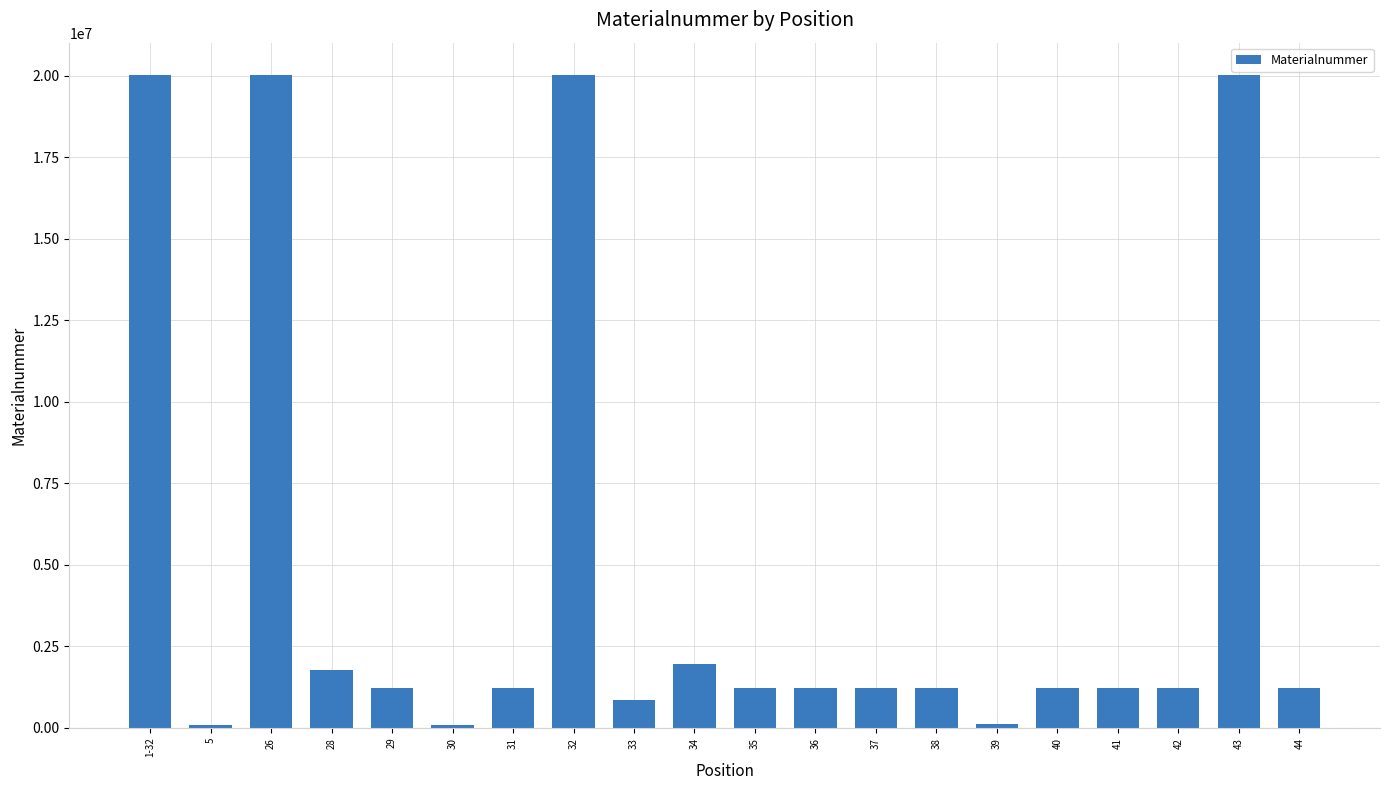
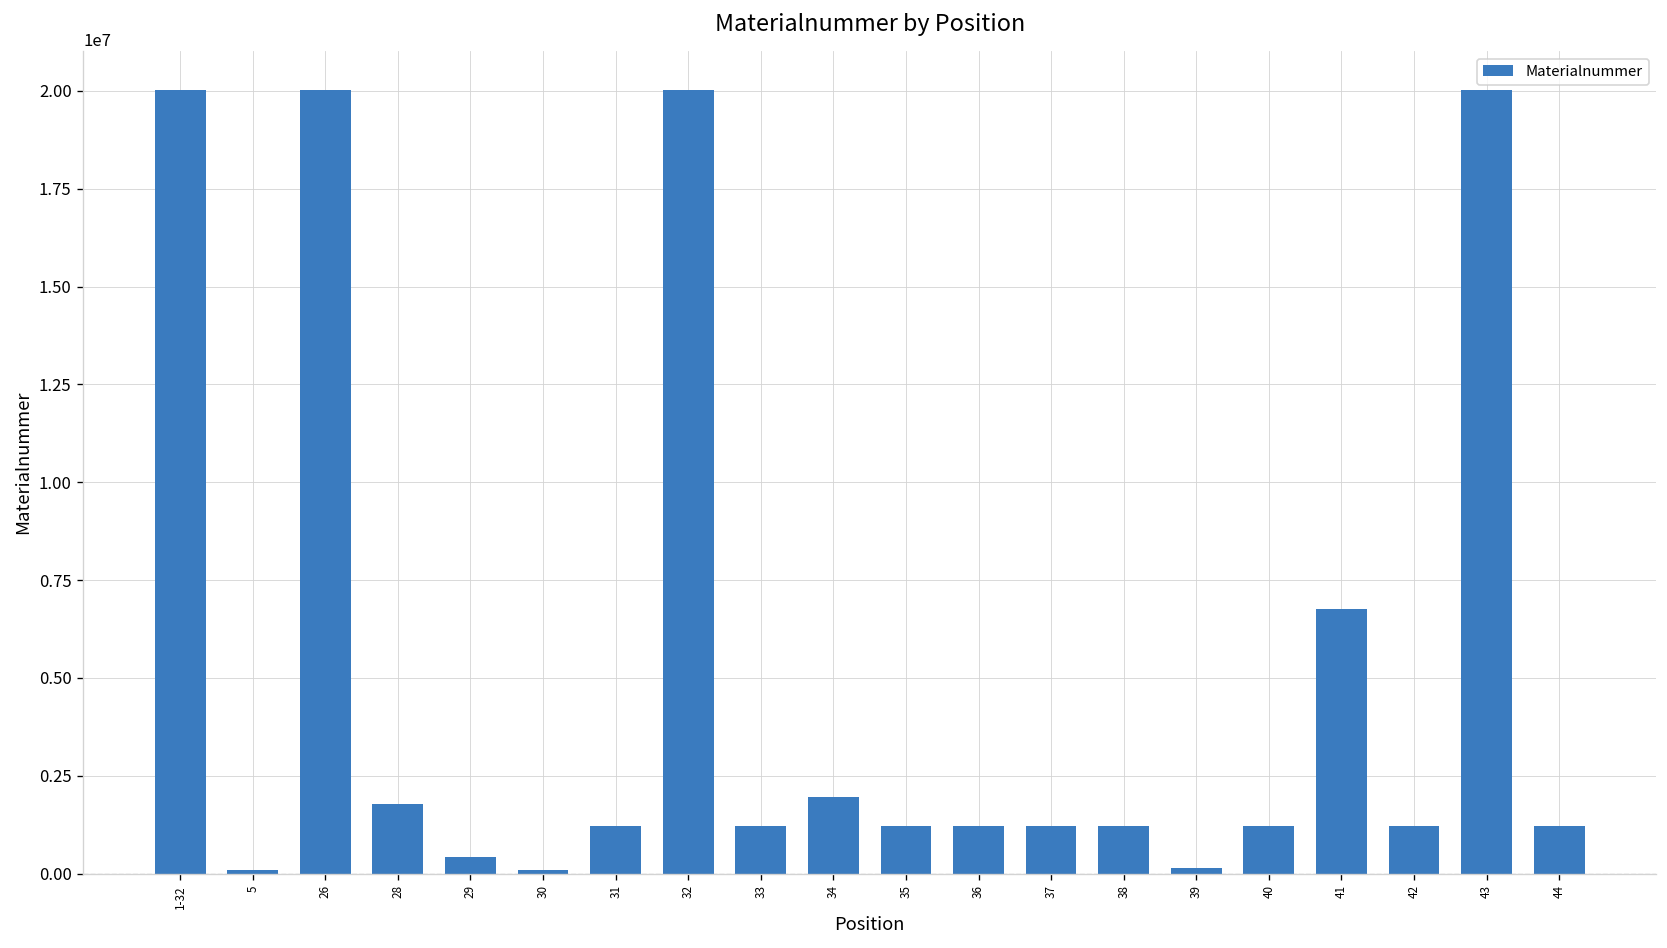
  {
    "1-32": 20000000,
    "5": 100000,
    "26": 20000000,
    "28": 1800000,
-   "29": 1200000,
+   "29": 400000,
    "30": 100000,
    "31": 1200000,
    "32": 20000000,
-   "33": 900000,
+   "33": 1200000,
    "34": 2000000,
    "35": 1200000,
    "36": 1200000,
    "37": 1200000,
    "38": 1200000,
    "39": 100000,
    "40": 1200000,
-   "41": 1200000,
+   "41": 6700000,
    "42": 1200000,
    "43": 20000000,
    "44": 1200000
  }
